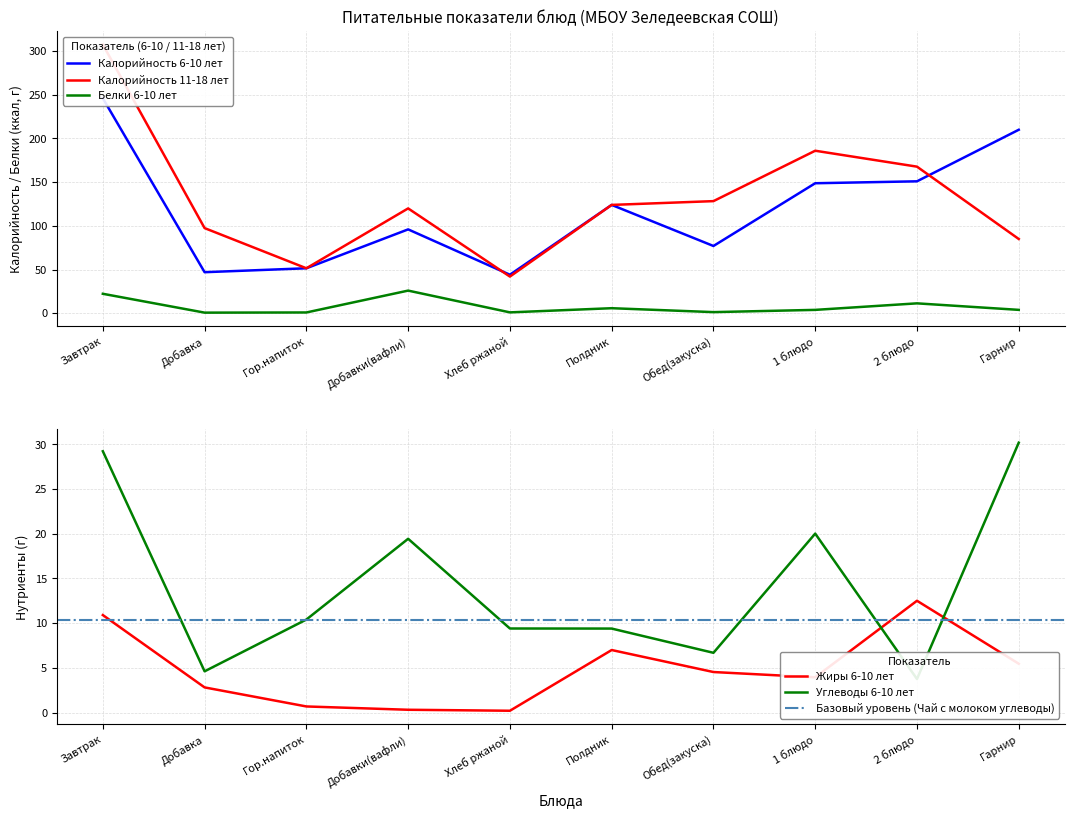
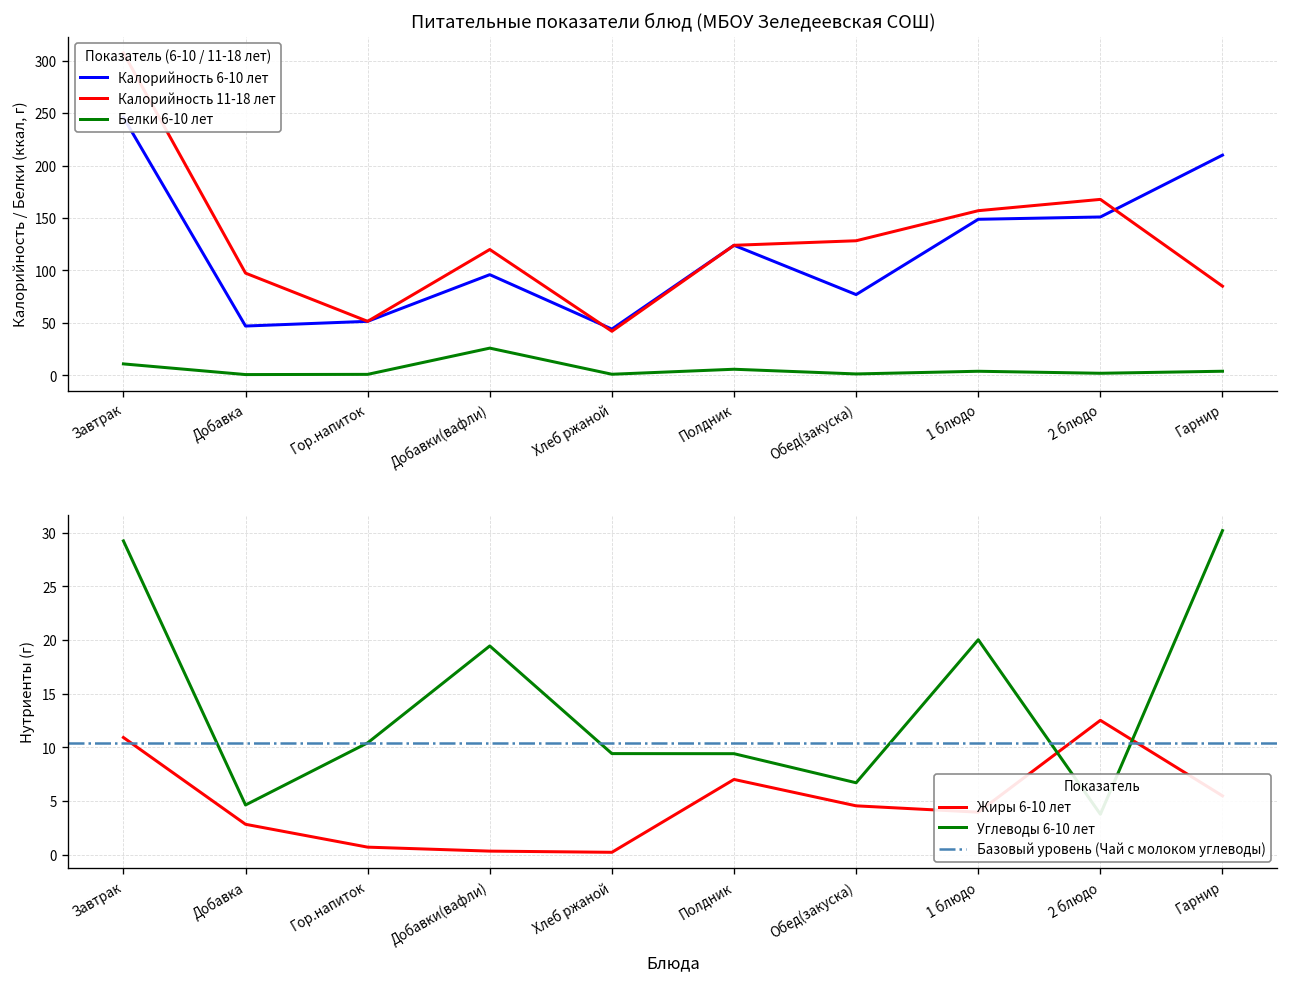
  {
    "Питательные показатели блюд (МБОУ Зеледеевская СОШ)": {
      "Калорийность 6-10 лет": {
        "Добавка": 50,
        "Добавки(вафли)": 100,
        "Обед(закуска)": 80,
        "1 блюдо": 150,
        "2 блюдо": 150,
        "Гарнир": 210
      },
      "Калорийность 11-18 лет": {
        "Добавка": 100,
        "Добавки(вафли)": 120,
        "Обед(закуска)": 130,
-       "1 блюдо": 190,
+       "1 блюдо": 160,
        "2 блюдо": 170,
        "Гарнир": 90
      },
      "Белки 6-10 лет": {
-       "Завтрак": 20,
+       "Завтрак": 10,
        "Добавка": 0,
        "Гор.напиток": 0,
        "Добавки(вафли)": 30,
        "Хлеб ржаной": 0,
        "Полдник": 10,
        "Обед(закуска)": 0,
        "1 блюдо": 0,
-       "2 блюдо": 10,
+       "2 блюдо": 0,
        "Гарнир": 0
      }
    }
  }
